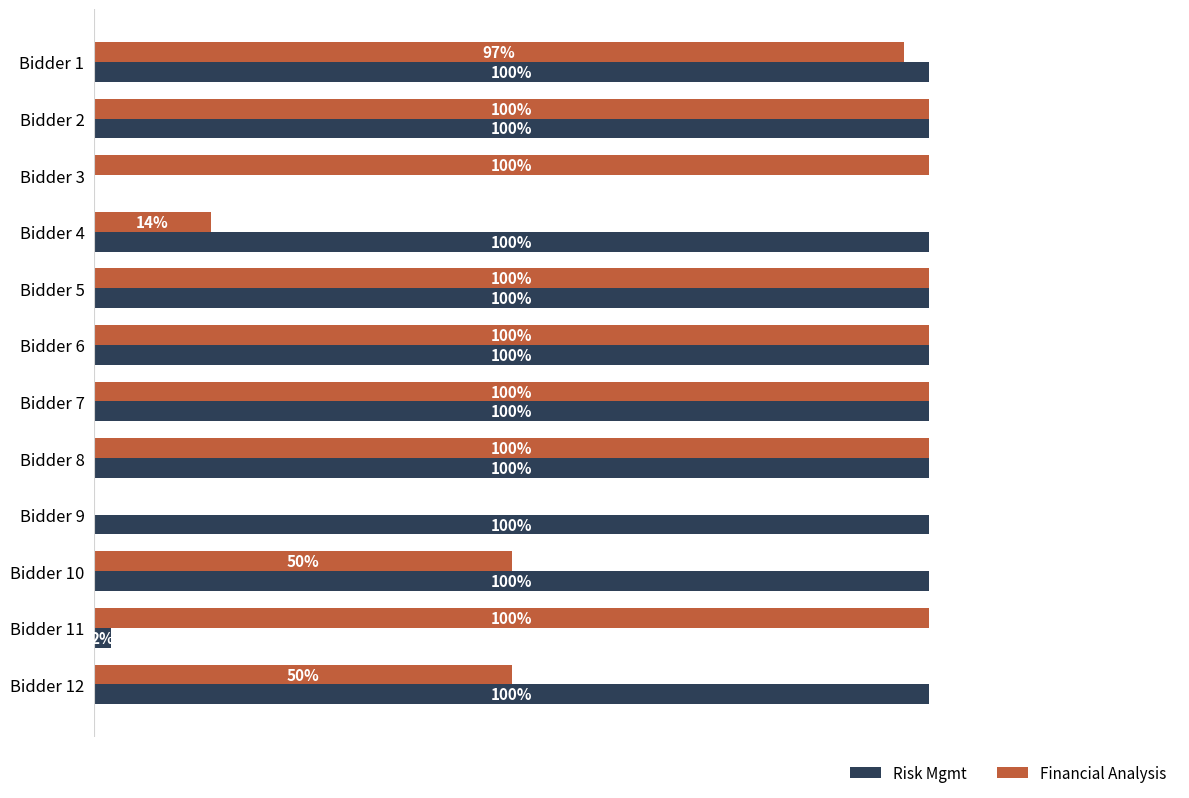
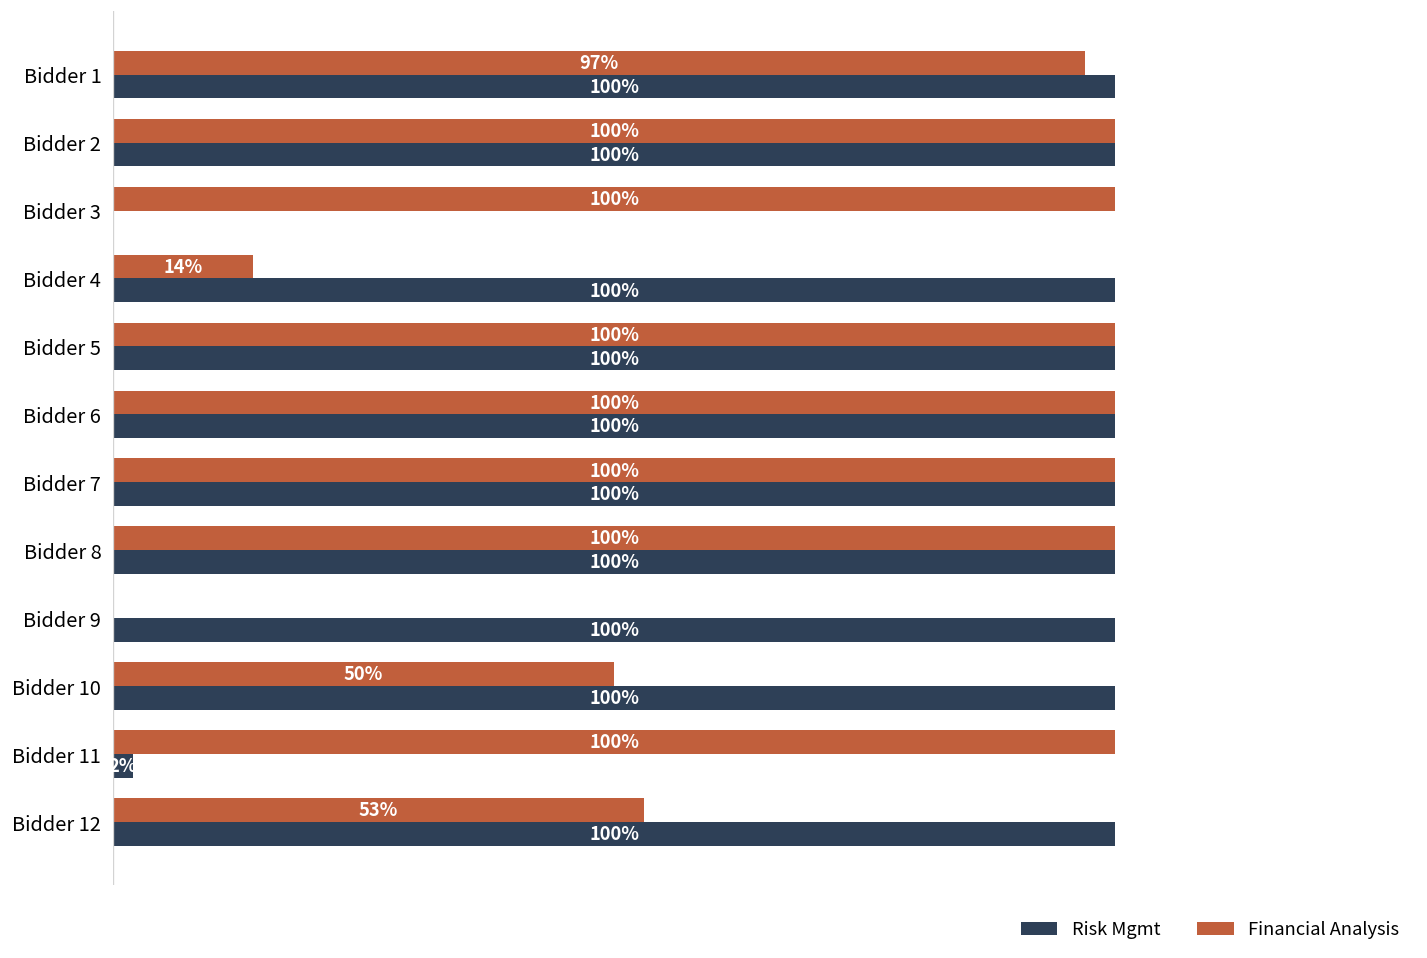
  {
    "Risk Mgmt": {
      "Bidder 1": "100%",
      "Bidder 2": "100%",
      "Bidder 4": "100%",
      "Bidder 5": "100%",
      "Bidder 6": "100%",
      "Bidder 7": "100%",
      "Bidder 8": "100%",
      "Bidder 9": "100%",
      "Bidder 10": "100%",
      "Bidder 11": "2%",
      "Bidder 12": "100%"
    },
    "Financial Analysis": {
      "Bidder 1": "97%",
      "Bidder 2": "100%",
      "Bidder 3": "100%",
      "Bidder 4": "14%",
      "Bidder 5": "100%",
      "Bidder 6": "100%",
      "Bidder 7": "100%",
      "Bidder 8": "100%",
      "Bidder 10": "50%",
      "Bidder 11": "100%",
-     "Bidder 12": "50%"
+     "Bidder 12": "53%"
    }
  }
